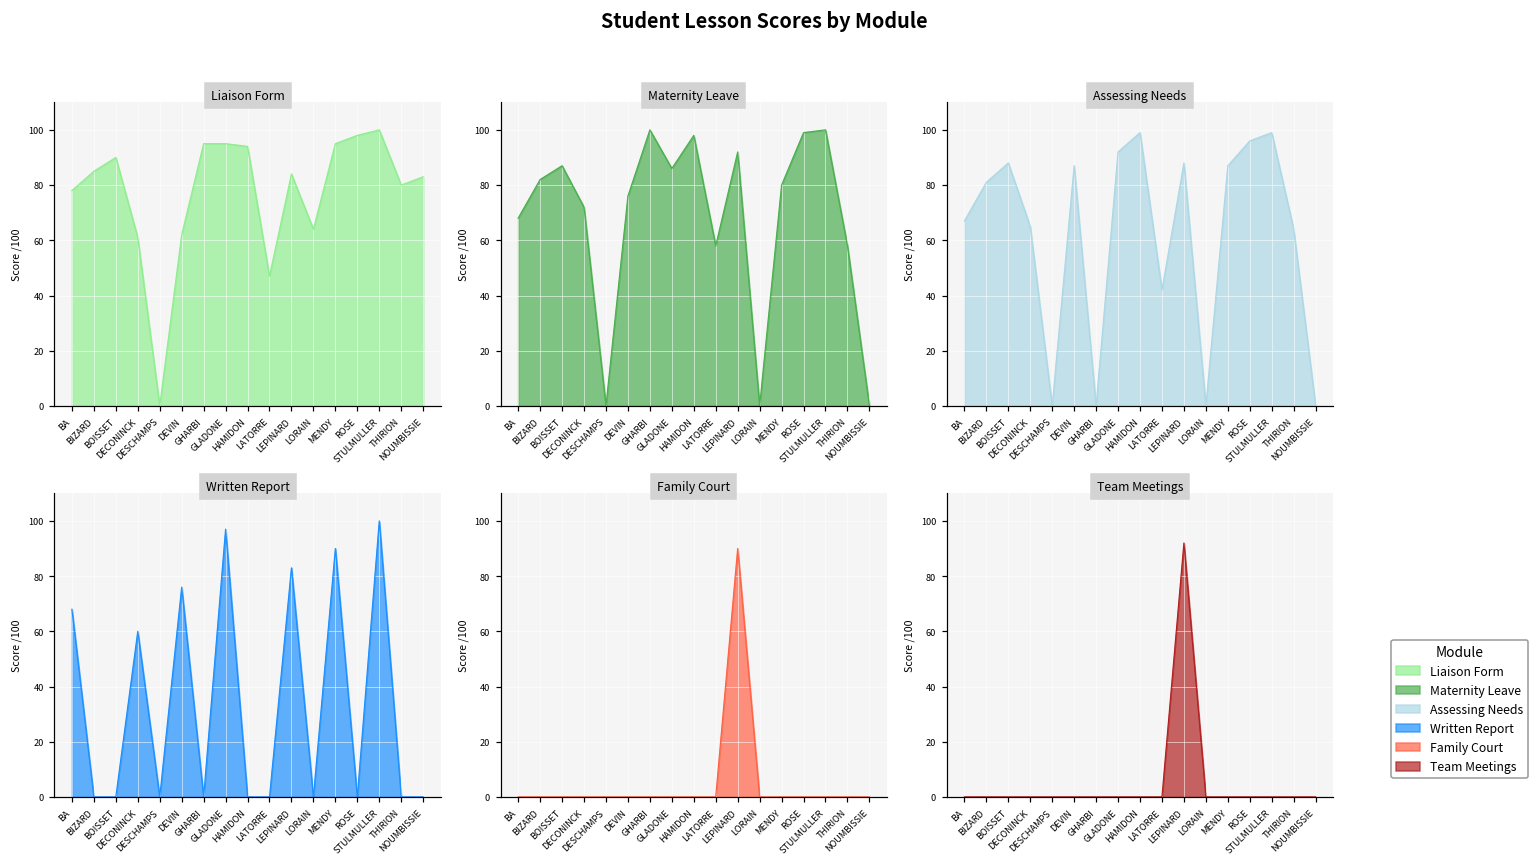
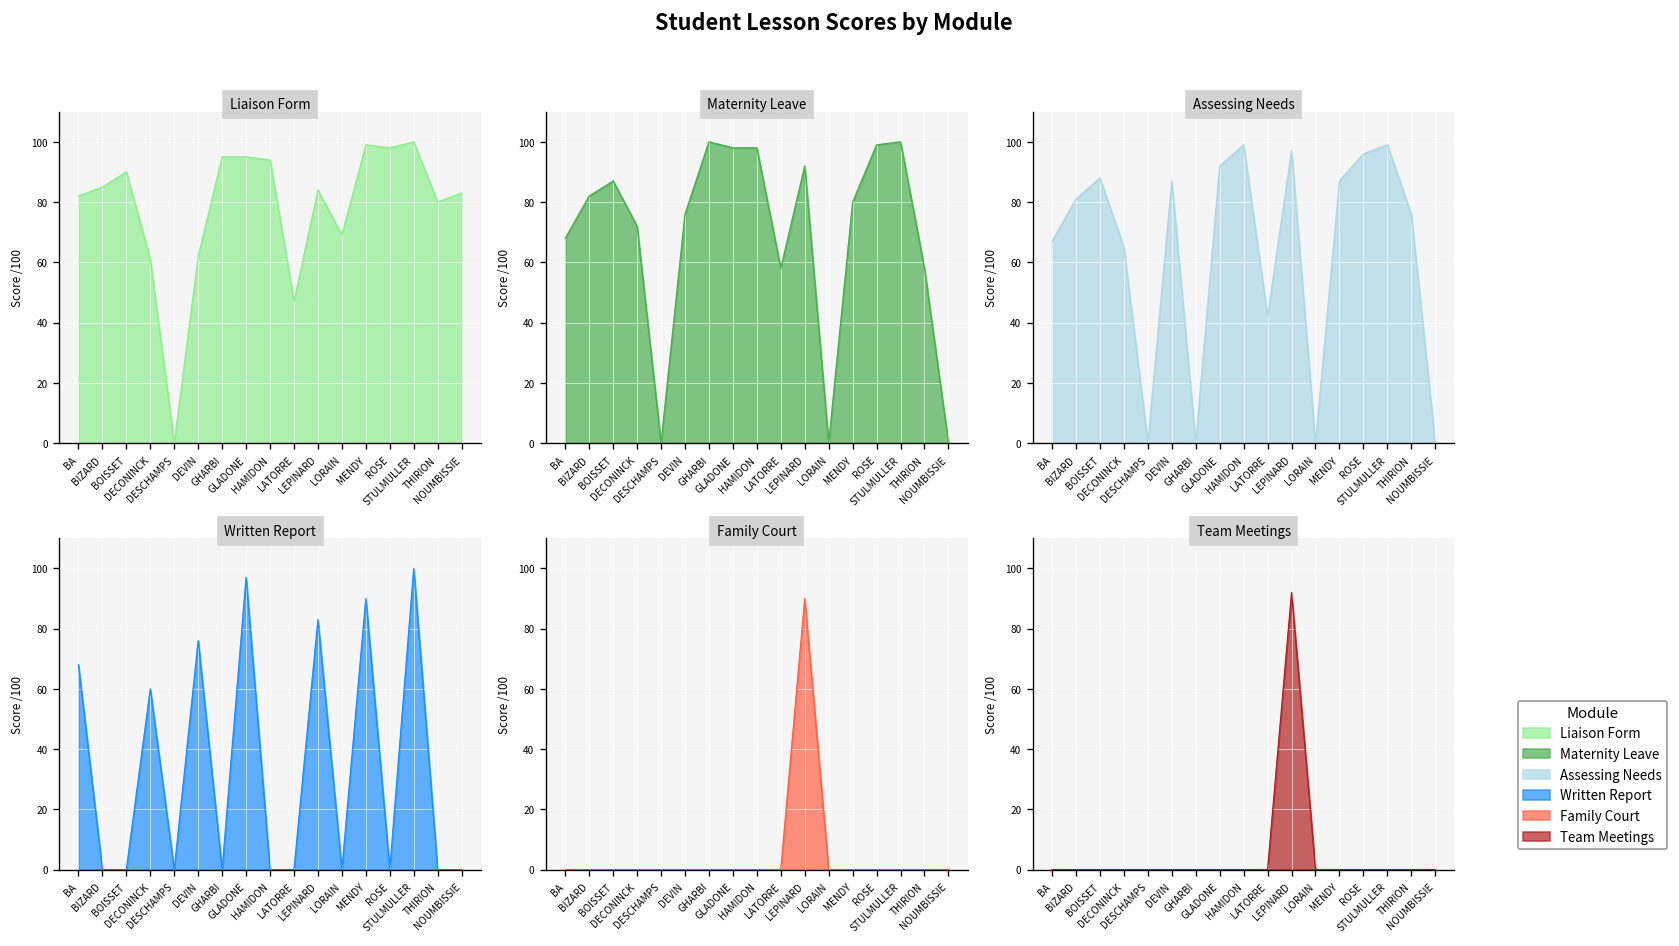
  {
    "Liaison Form": {
-     "BA": 78,
+     "BA": 82,
      "BIZARD": 85,
      "BOISSET": 90,
      "DECONINCK": 61,
      "DESCHAMPS": 0,
      "DEVIN": 62,
      "GHARBI": 95,
      "GLADONE": 95,
      "HAMIDON": 94,
      "LATORRE": 47,
      "LEPINARD": 84,
-     "LORAIN": 64,
-     "MENDY": 95,
+     "LORAIN": 69,
+     "MENDY": 99,
      "ROSE": 98,
      "STULMULLER": 100,
      "THIRION": 80,
      "NOUMBISSIE": 83
    },
    "Maternity Leave": {
      "BA": 68,
      "BIZARD": 82,
      "BOISSET": 87,
      "DECONINCK": 72,
      "DESCHAMPS": 0,
      "DEVIN": 76,
      "GHARBI": 100,
-     "GLADONE": 86,
+     "GLADONE": 98,
      "HAMIDON": 98,
      "LATORRE": 58,
      "LEPINARD": 92,
      "LORAIN": 0,
      "MENDY": 80,
      "ROSE": 99,
      "STULMULLER": 100,
      "THIRION": 58,
      "NOUMBISSIE": 0
    },
    "Assessing Needs": {
      "BA": 67,
      "BIZARD": 81,
      "BOISSET": 88,
      "DECONINCK": 65,
      "DESCHAMPS": 0,
      "DEVIN": 87,
      "GHARBI": 0,
      "GLADONE": 92,
      "HAMIDON": 99,
      "LATORRE": 42,
-     "LEPINARD": 88,
+     "LEPINARD": 97,
      "LORAIN": 0,
      "MENDY": 87,
      "ROSE": 96,
      "STULMULLER": 99,
-     "THIRION": 64,
+     "THIRION": 76,
      "NOUMBISSIE": 0
    },
    "Written Report": {
      "BA": 68,
      "BIZARD": 0,
      "BOISSET": 0,
      "DECONINCK": 60,
      "DESCHAMPS": 0,
      "DEVIN": 76,
      "GHARBI": 0,
      "GLADONE": 97,
      "HAMIDON": 0,
      "LATORRE": 0,
      "LEPINARD": 83,
      "LORAIN": 0,
      "MENDY": 90,
      "ROSE": 0,
      "STULMULLER": 100,
      "THIRION": 0,
      "NOUMBISSIE": 0
    },
    "Family Court": {
      "BA": 0,
      "BIZARD": 0,
      "BOISSET": 0,
      "DECONINCK": 0,
      "DESCHAMPS": 0,
      "DEVIN": 0,
      "GHARBI": 0,
      "GLADONE": 0,
      "HAMIDON": 0,
      "LATORRE": 0,
      "LEPINARD": 90,
      "LORAIN": 0,
      "MENDY": 0,
      "ROSE": 0,
      "STULMULLER": 0,
      "THIRION": 0,
      "NOUMBISSIE": 0
    },
    "Team Meetings": {
      "BA": 0,
      "BIZARD": 0,
      "BOISSET": 0,
      "DECONINCK": 0,
      "DESCHAMPS": 0,
      "DEVIN": 0,
      "GHARBI": 0,
      "GLADONE": 0,
      "HAMIDON": 0,
      "LATORRE": 0,
      "LEPINARD": 92,
      "LORAIN": 0,
      "MENDY": 0,
      "ROSE": 0,
      "STULMULLER": 0,
      "THIRION": 0,
      "NOUMBISSIE": 0
    }
  }
